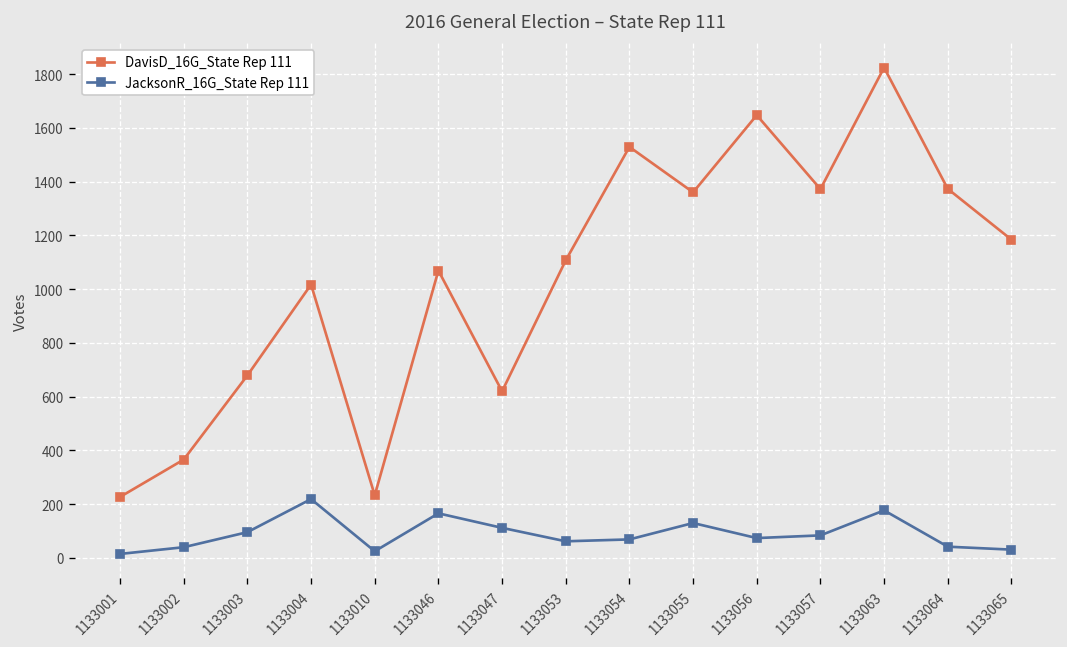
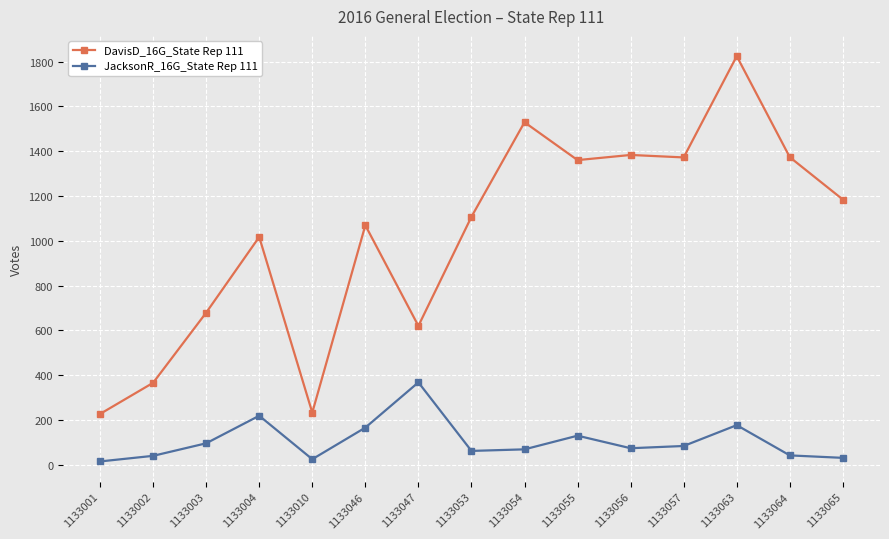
  {
    "DavisD_16G_State Rep 111": {
      "1133001": 230,
      "1133002": 370,
      "1133003": 680,
      "1133004": 1020,
      "1133010": 230,
      "1133046": 1070,
      "1133047": 620,
      "1133053": 1110,
      "1133054": 1530,
      "1133055": 1360,
-     "1133056": 1650,
+     "1133056": 1380,
      "1133057": 1370,
      "1133063": 1820,
      "1133064": 1370,
      "1133065": 1180
    },
    "JacksonR_16G_State Rep 111": {
      "1133001": 20,
      "1133002": 40,
      "1133003": 100,
      "1133004": 220,
      "1133010": 30,
      "1133046": 170,
-     "1133047": 110,
+     "1133047": 370,
      "1133053": 60,
      "1133054": 70,
      "1133055": 130,
      "1133056": 70,
      "1133057": 80,
      "1133063": 180,
      "1133064": 40,
      "1133065": 30
    }
  }
